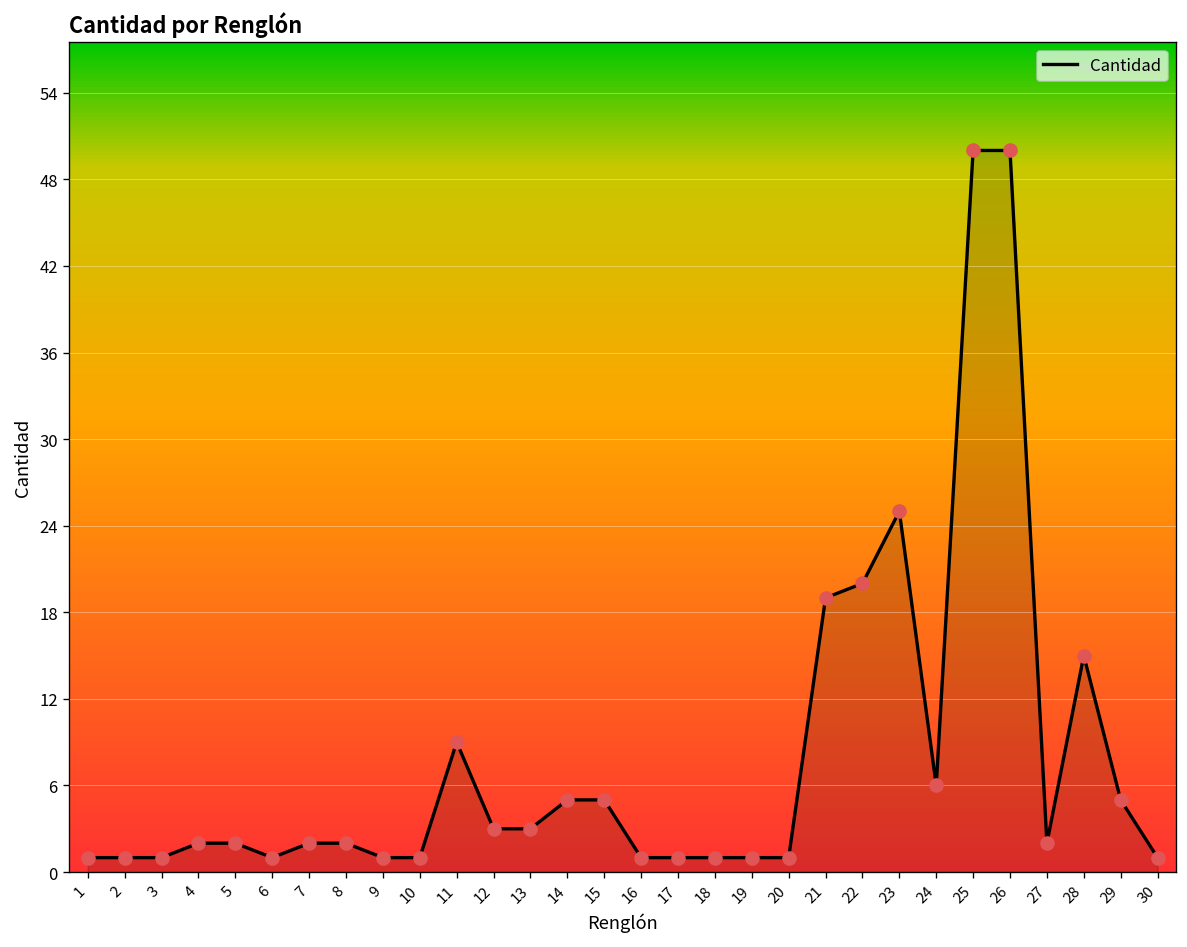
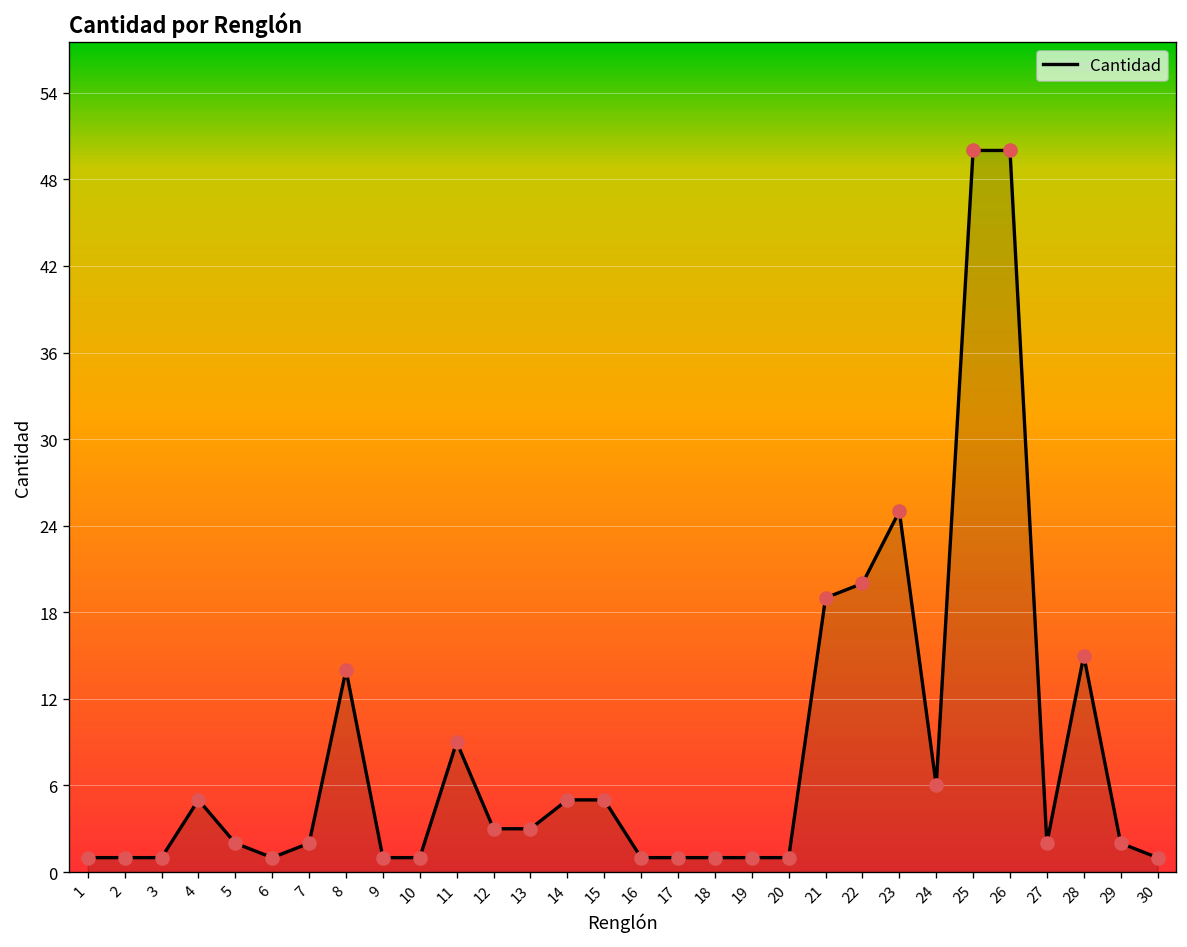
  {
    "1": 1,
    "2": 1,
    "3": 1,
-   "4": 2,
+   "4": 5,
    "5": 2,
    "6": 1,
    "7": 2,
-   "8": 2,
+   "8": 14,
    "9": 1,
    "10": 1,
    "11": 9,
    "12": 3,
    "13": 3,
    "14": 5,
    "15": 5,
    "16": 1,
    "17": 1,
    "18": 1,
    "19": 1,
    "20": 1,
    "21": 19,
    "22": 20,
    "23": 25,
    "24": 6,
    "25": 50,
    "26": 50,
    "27": 2,
    "28": 15,
-   "29": 5,
+   "29": 2,
    "30": 1
  }
